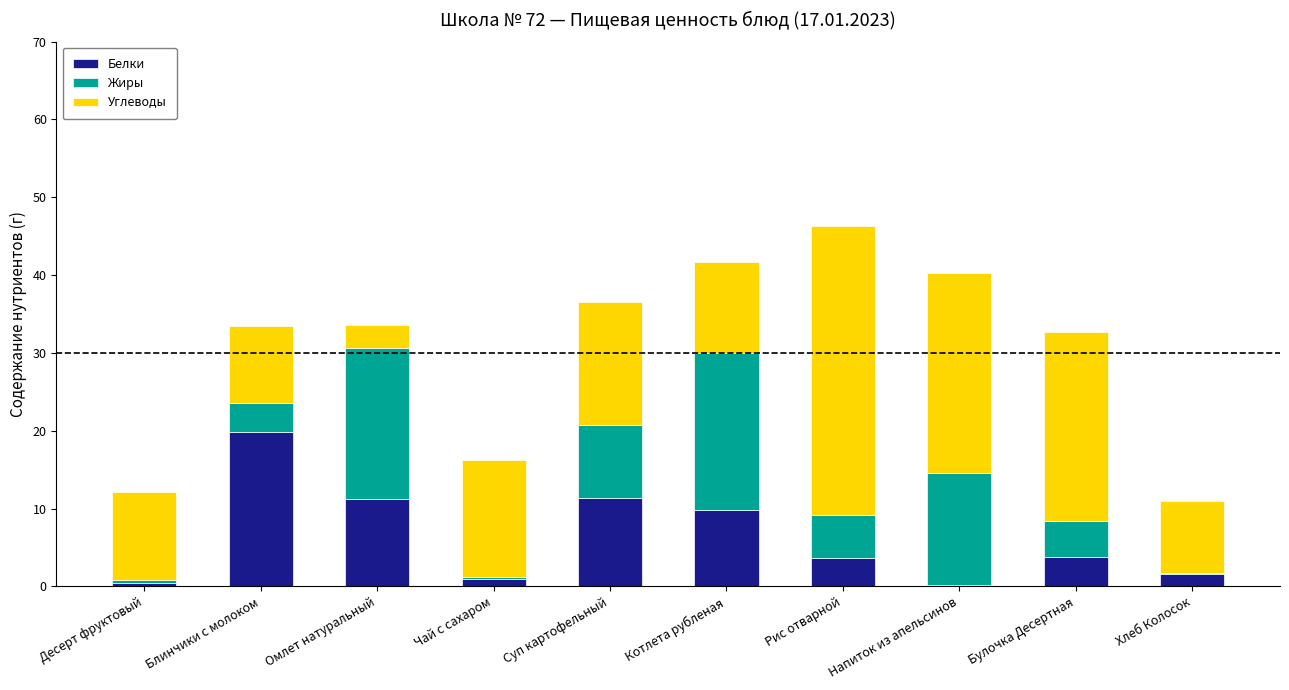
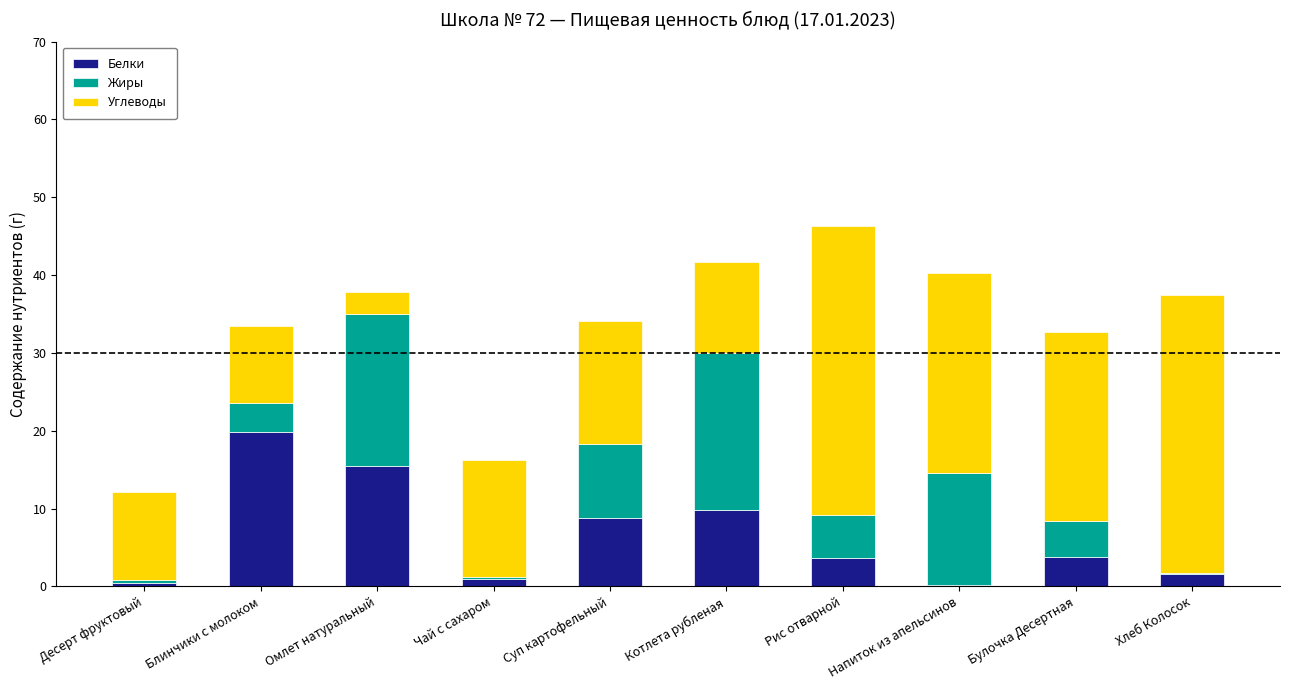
  {
    "Белки": {
      "Десерт фруктовый": 0,
      "Блинчики с молоком": 20,
-     "Омлет натуральный": 11,
+     "Омлет натуральный": 16,
      "Чай с сахаром": 1,
-     "Суп картофельный": 11,
+     "Суп картофельный": 9,
      "Котлета рубленая": 10,
      "Рис отварной": 4,
      "Булочка Десертная": 4,
      "Хлеб Колосок": 2
    },
    "Жиры": {
      "Десерт фруктовый": 0,
      "Блинчики с молоком": 4,
      "Омлет натуральный": 19,
      "Суп картофельный": 9,
      "Котлета рубленая": 20,
      "Рис отварной": 6,
      "Напиток из апельсинов": 14,
      "Булочка Десертная": 5
    },
    "Углеводы": {
      "Десерт фруктовый": 11,
      "Блинчики с молоком": 10,
      "Омлет натуральный": 3,
      "Чай с сахаром": 15,
      "Суп картофельный": 16,
      "Котлета рубленая": 12,
      "Рис отварной": 37,
      "Напиток из апельсинов": 26,
      "Булочка Десертная": 24,
-     "Хлеб Колосок": 9
+     "Хлеб Колосок": 36
    }
  }
